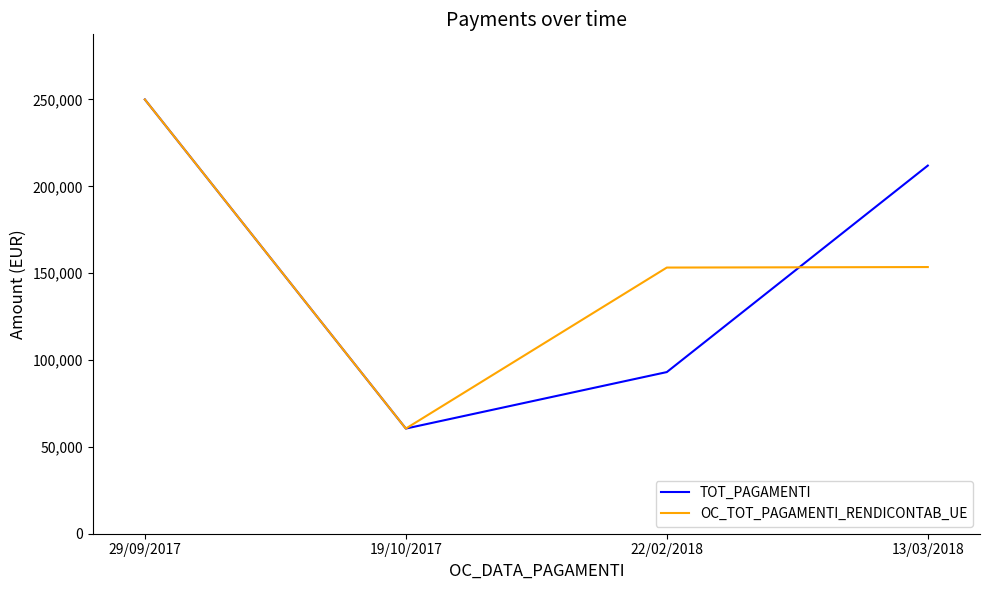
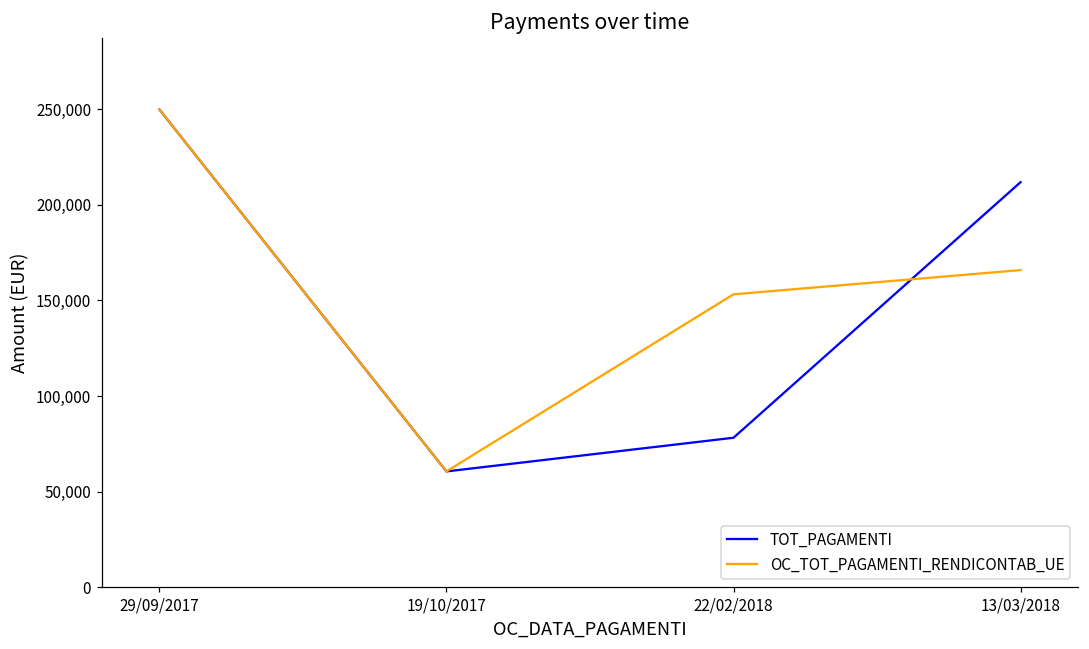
  {
    "TOT_PAGAMENTI": {
-     "22/02/2018": "93,000",
+     "22/02/2018": "78,000",
      "13/03/2018": "212,000"
    },
    "OC_TOT_PAGAMENTI_RENDICONTAB_UE": {
      "22/02/2018": "153,000",
-     "13/03/2018": "154,000"
+     "13/03/2018": "166,000"
    }
  }
